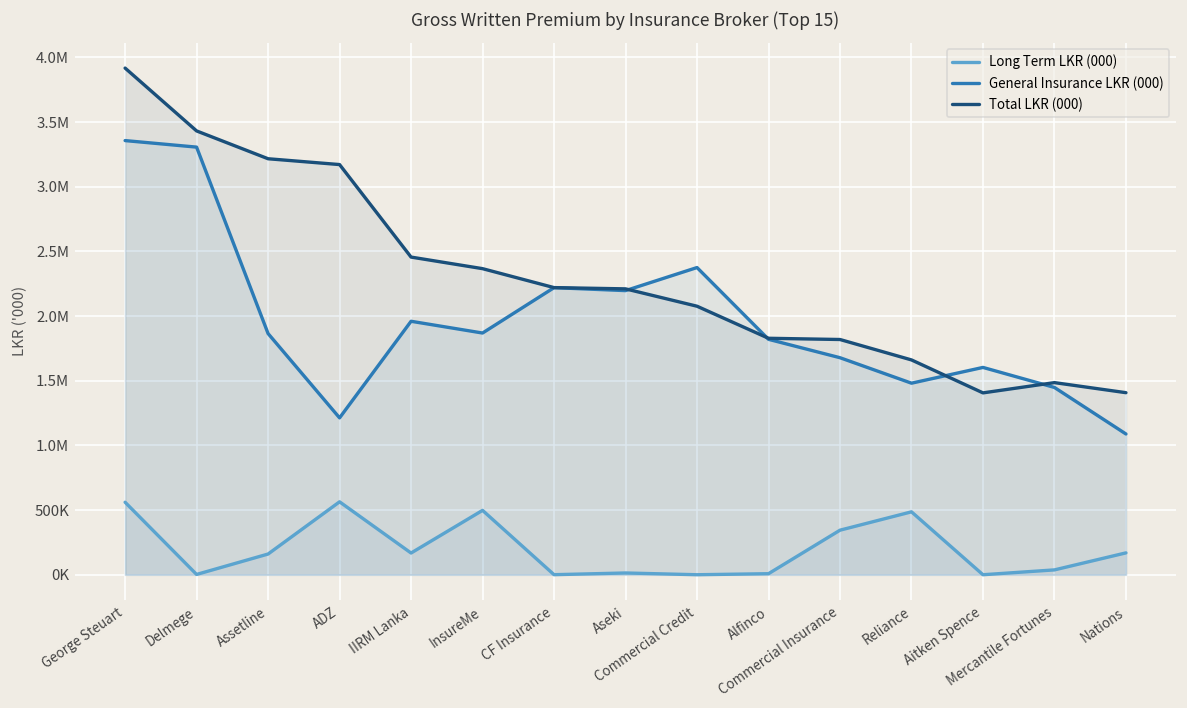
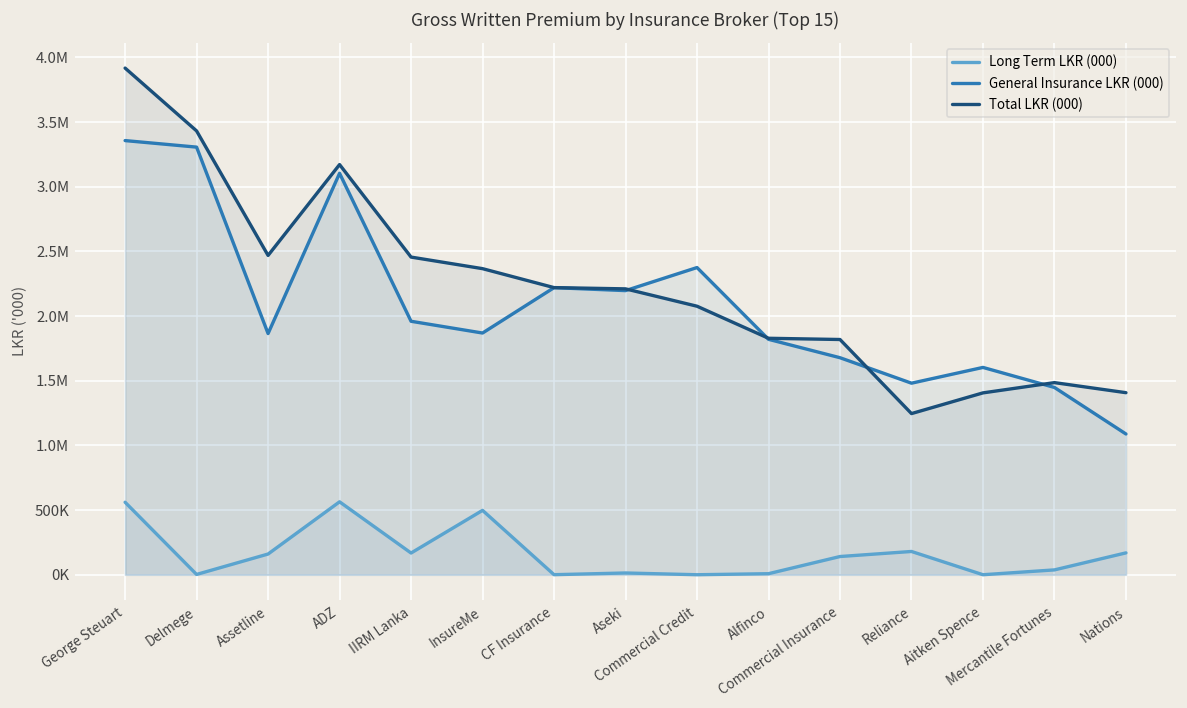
  {
    "Long Term LKR (000)": {
      "George Steuart": 560000,
      "Delmege": 0,
      "Assetline": 160000,
      "ADZ": 560000,
      "IIRM Lanka": 170000,
      "InsureMe": 500000,
      "CF Insurance": 0,
      "Aseki": 10000,
      "Commercial Credit": 0,
      "Alfinco": 10000,
-     "Commercial Insurance": 340000,
-     "Reliance": 490000,
+     "Commercial Insurance": 140000,
+     "Reliance": 180000,
      "Aitken Spence": 0,
      "Mercantile Fortunes": 40000,
      "Nations": 170000
    },
    "General Insurance LKR (000)": {
      "George Steuart": 3360000,
      "Delmege": 3310000,
      "Assetline": 1860000,
-     "ADZ": 1210000,
+     "ADZ": 3100000,
      "IIRM Lanka": 1960000,
      "InsureMe": 1870000,
      "Commercial Credit": 2380000,
      "Commercial Insurance": 1680000,
      "Reliance": 1480000,
      "Aitken Spence": 1600000,
      "Mercantile Fortunes": 1450000,
      "Nations": 1090000
    },
    "Total LKR (000)": {
      "George Steuart": 3920000,
      "Delmege": 3430000,
-     "Assetline": 3220000,
+     "Assetline": 2470000,
      "ADZ": 3170000,
      "IIRM Lanka": 2460000,
      "InsureMe": 2370000,
      "Commercial Credit": 2080000,
      "Commercial Insurance": 1820000,
-     "Reliance": 1660000,
+     "Reliance": 1250000,
      "Aitken Spence": 1410000,
      "Mercantile Fortunes": 1490000,
      "Nations": 1410000
    }
  }
